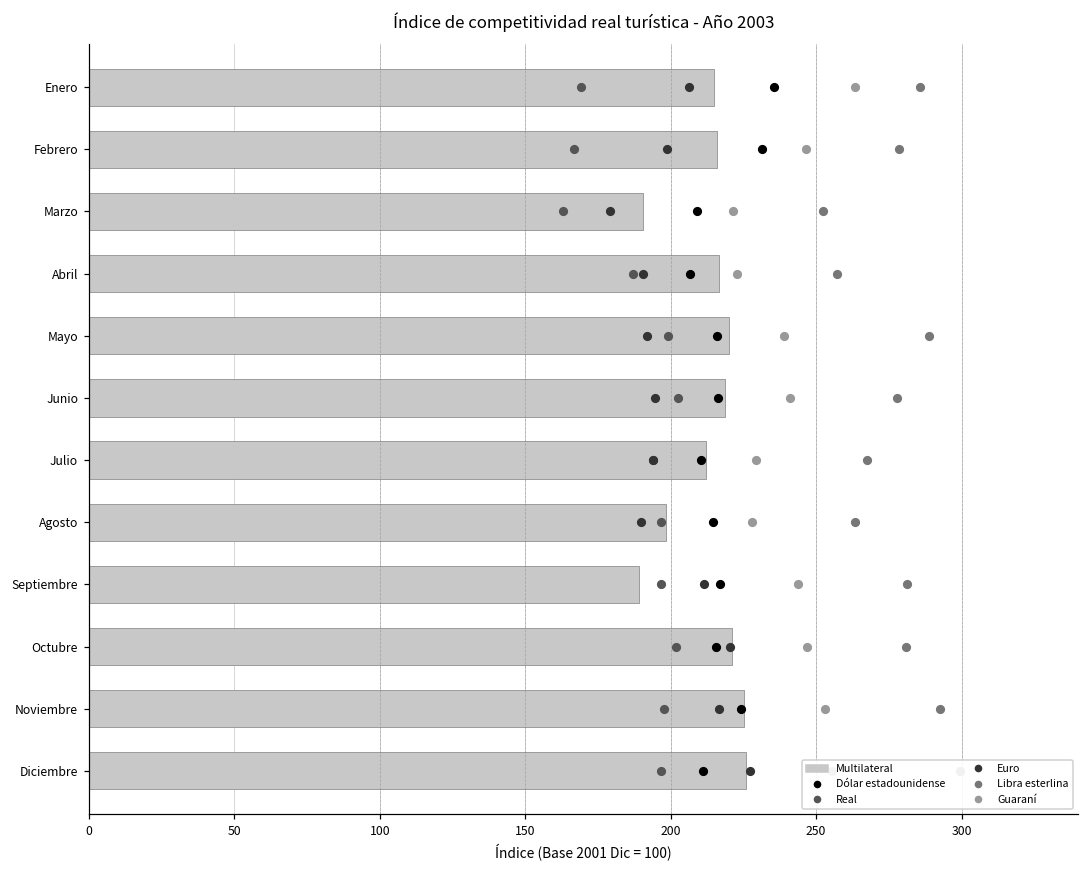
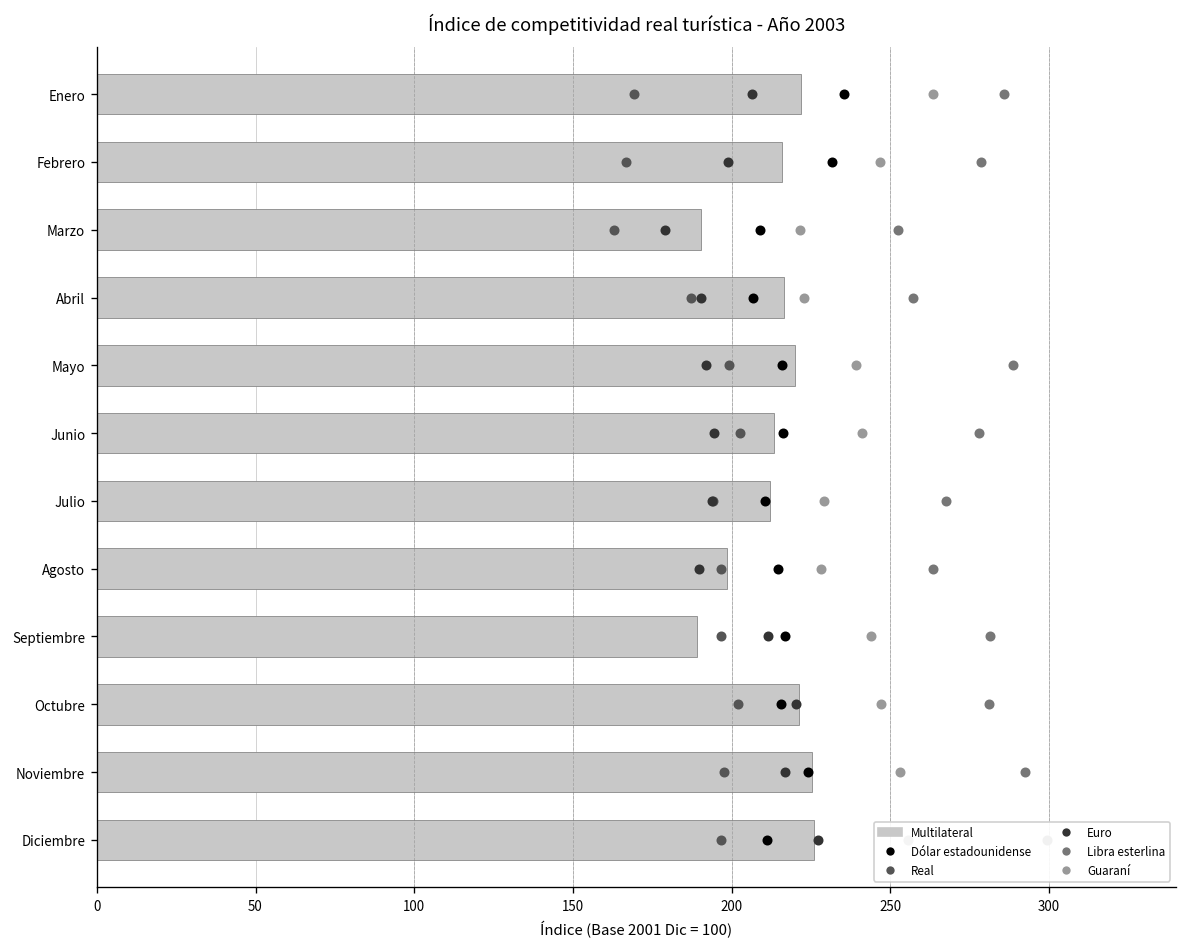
  {
    "Multilateral": {
-     "Enero": 215,
+     "Enero": 222,
      "Febrero": 216,
      "Marzo": 190,
      "Abril": 217,
      "Mayo": 220,
-     "Junio": 219,
+     "Junio": 213,
      "Julio": 212,
      "Agosto": 199,
      "Septiembre": 189,
      "Octubre": 221,
      "Noviembre": 225,
      "Diciembre": 226
    }
  }
